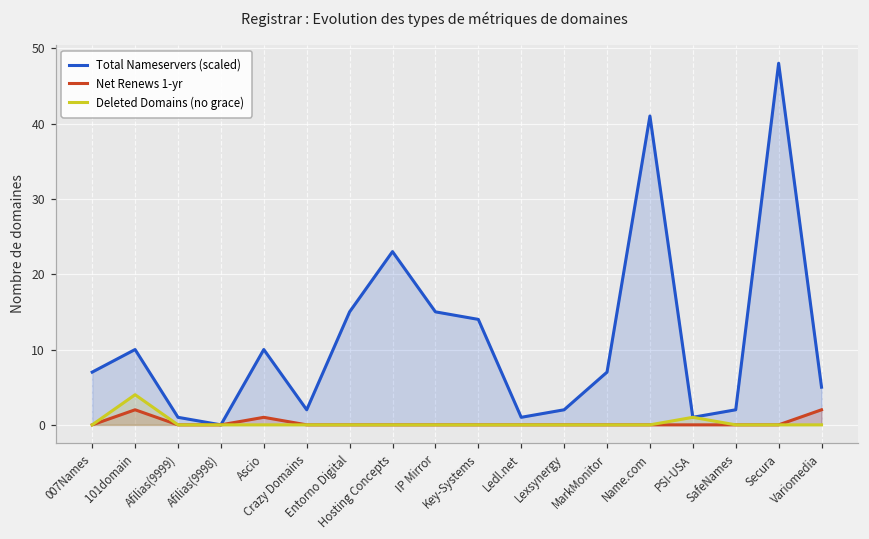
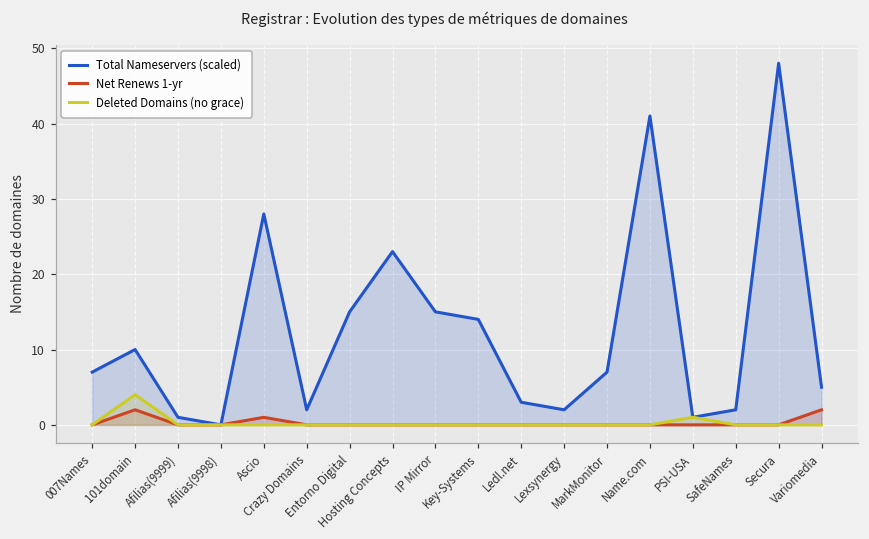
  {
    "Total Nameservers (scaled)": {
      "007Names": 7,
      "101domain": 10,
      "Afilias(9999)": 1,
-     "Ascio": 10,
+     "Ascio": 28,
      "Crazy Domains": 2,
      "Entorno Digital": 15,
      "Hosting Concepts": 23,
      "IP Mirror": 15,
      "Key-Systems": 14,
-     "Ledl.net": 1,
+     "Ledl.net": 3,
      "Lexsynergy": 2,
      "MarkMonitor": 7,
      "Name.com": 41,
      "SafeNames": 2,
      "Secura": 48,
      "Variomedia": 5
    },
    "Net Renews 1-yr": {
      "101domain": 2,
      "Ascio": 1,
      "PSI-USA": 0,
      "Variomedia": 2
    },
    "Deleted Domains (no grace)": {
      "101domain": 4,
      "Ascio": 0,
      "Variomedia": 0
    }
  }
